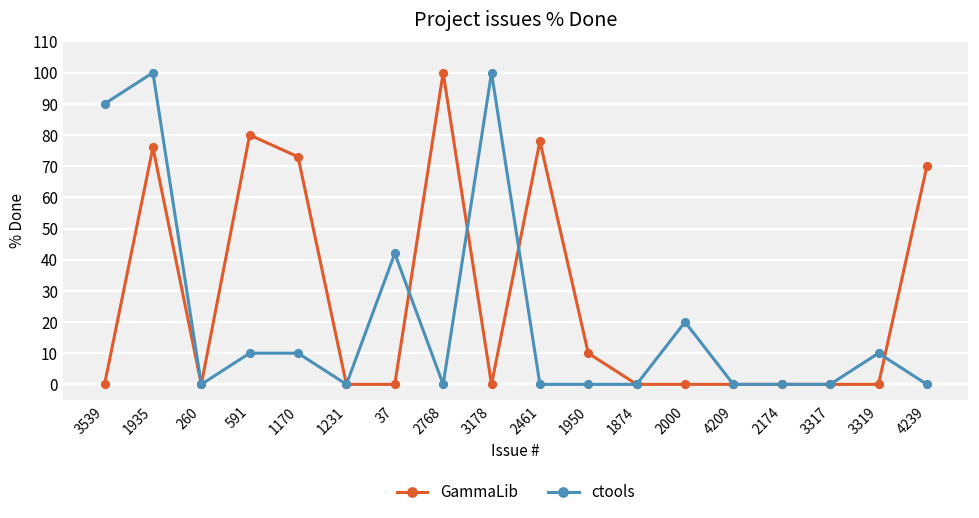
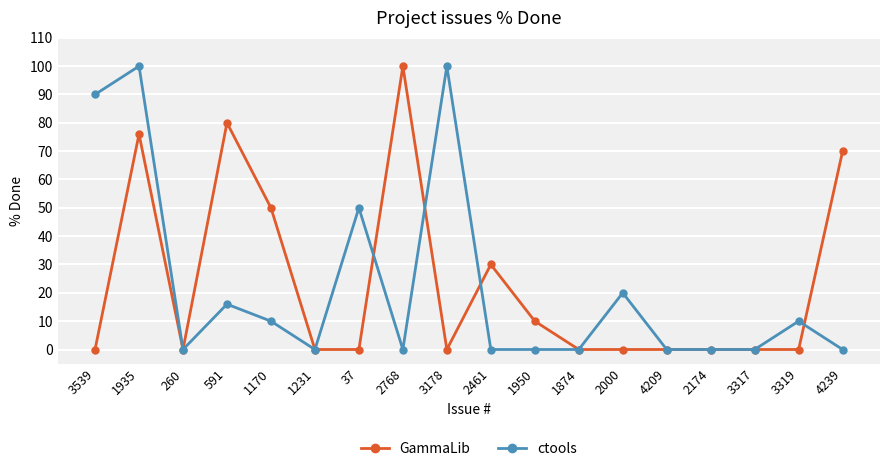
  {
    "GammaLib": {
      "3539": 0,
      "1935": 76,
      "591": 80,
-     "1170": 73,
+     "1170": 50,
      "37": 0,
      "2768": 100,
      "3178": 0,
-     "2461": 78,
+     "2461": 30,
      "1950": 10,
      "2000": 0,
      "3319": 0,
      "4239": 70
    },
    "ctools": {
      "3539": 90,
      "1935": 100,
-     "591": 10,
+     "591": 16,
      "1170": 10,
-     "37": 42,
+     "37": 50,
      "2768": 0,
      "3178": 100,
      "2461": 0,
      "1950": 0,
      "2000": 20,
      "3319": 10,
      "4239": 0
    }
  }
